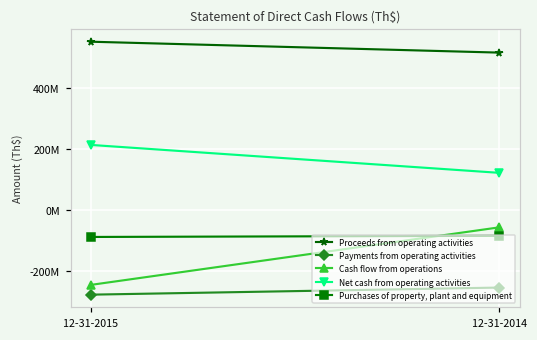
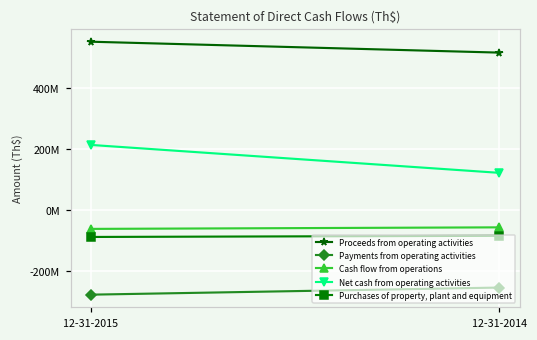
  {
    "Cash flow from operations": {
-     "12-31-2015": -250000000,
+     "12-31-2015": -60000000,
      "12-31-2014": -60000000
    },
    "Net cash from operating activities": {
      "12-31-2015": 210000000,
      "12-31-2014": 120000000
    }
  }
